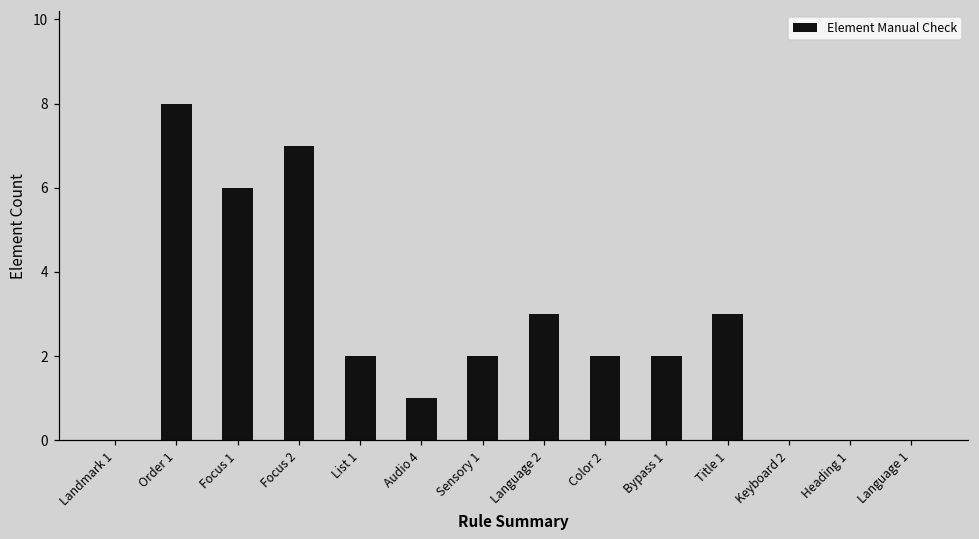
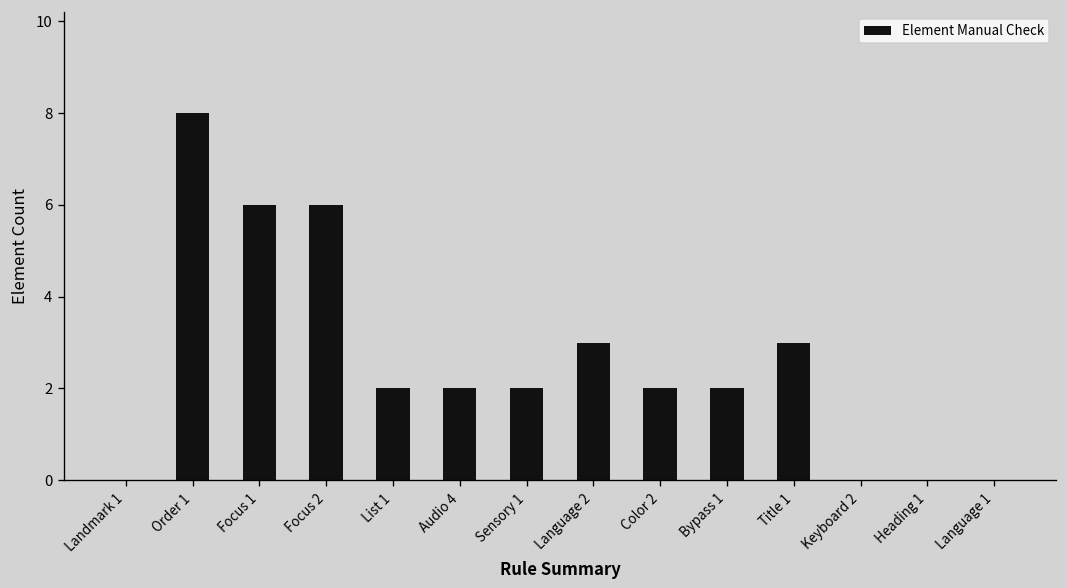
  {
    "Landmark 1": 0,
    "Order 1": 8,
    "Focus 1": 6,
-   "Focus 2": 7,
+   "Focus 2": 6,
    "List 1": 2,
-   "Audio 4": 1,
+   "Audio 4": 2,
    "Sensory 1": 2,
    "Language 2": 3,
    "Color 2": 2,
    "Bypass 1": 2,
    "Title 1": 3,
    "Keyboard 2": 0,
    "Heading 1": 0,
    "Language 1": 0
  }
